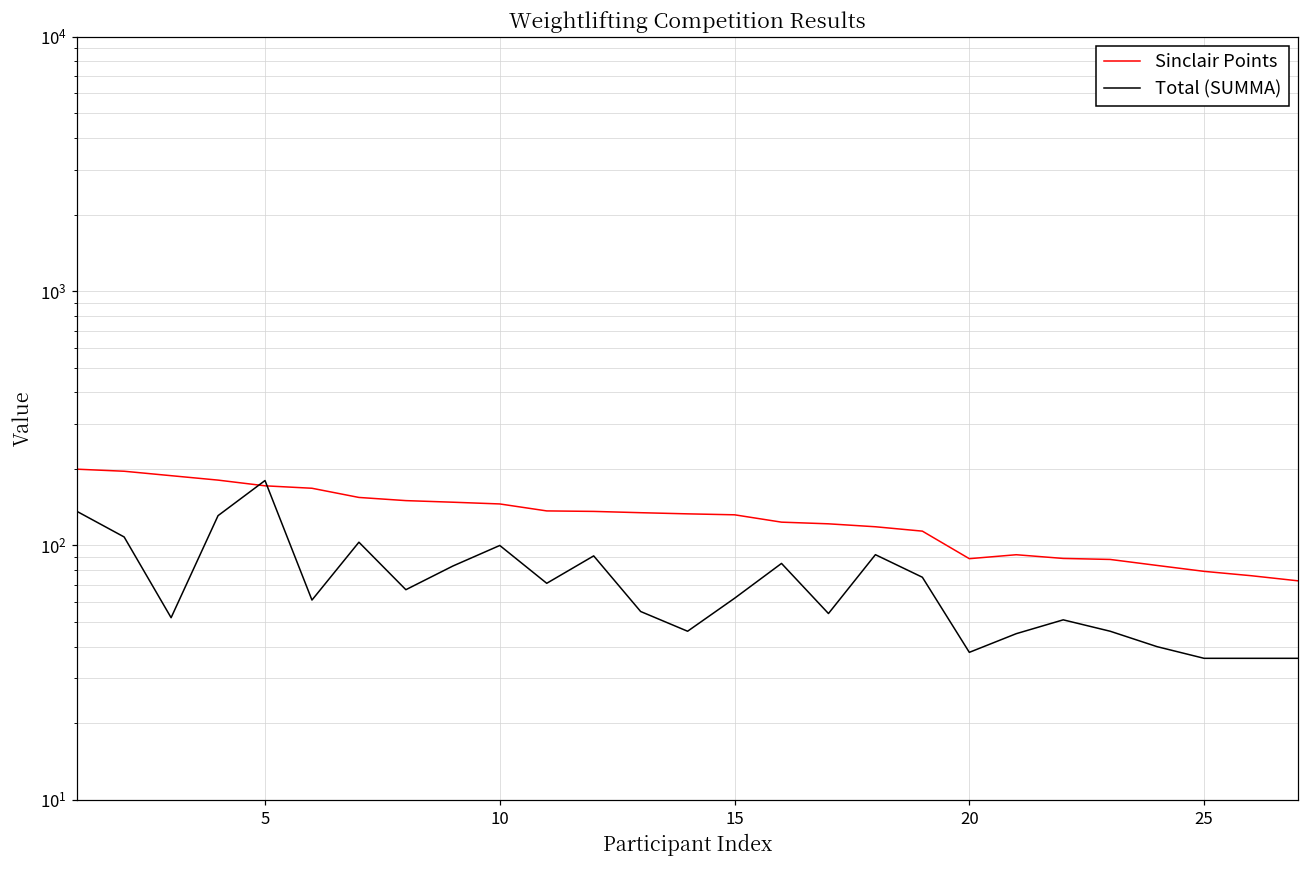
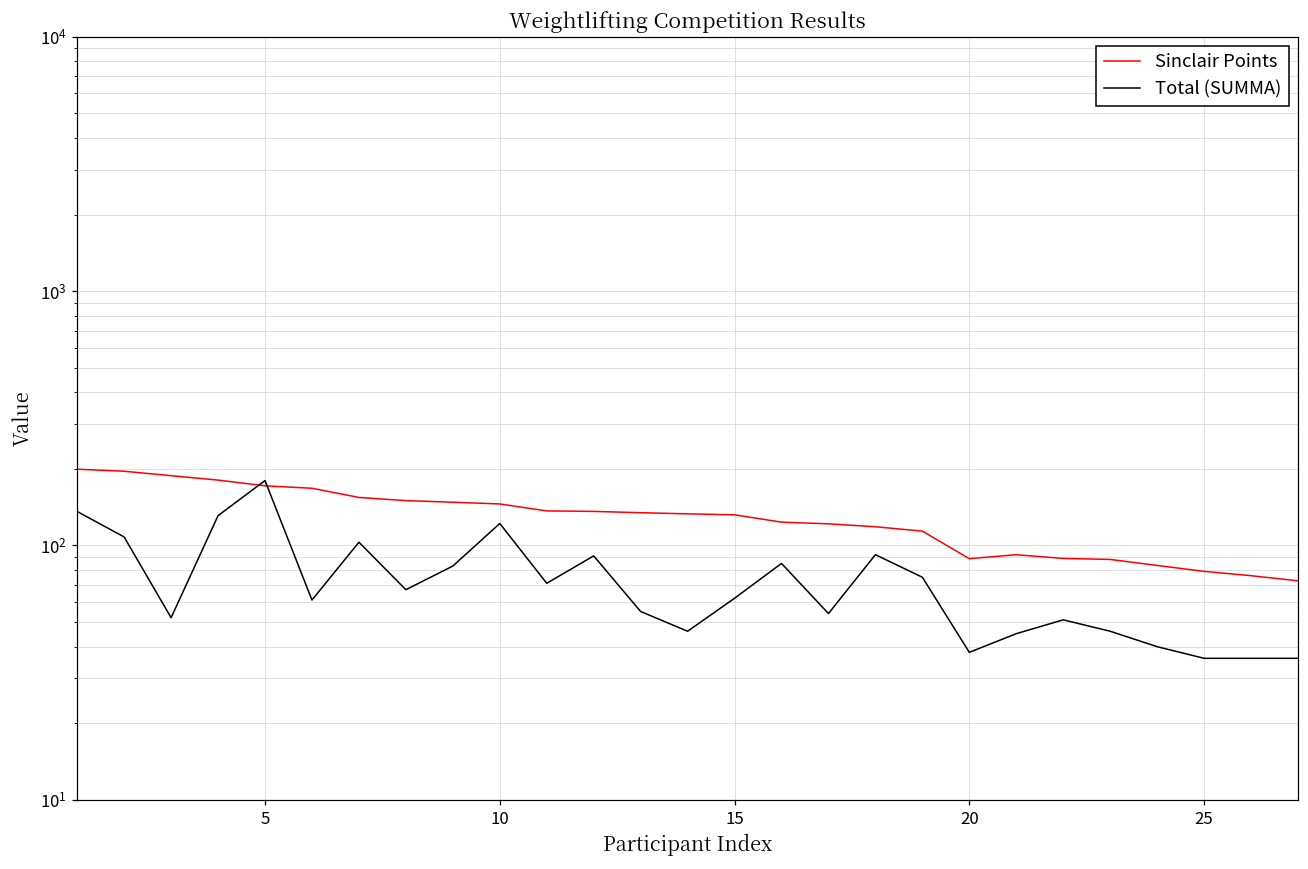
  {
    "Sinclair Points": {
      "5": 170,
      "10": 150,
      "15": 130,
      "20": 89,
      "25": 79
    },
    "Total (SUMMA)": {
      "5": 180,
-     "10": 100,
+     "10": 120,
      "15": 62,
      "20": 38,
      "25": 36
    }
  }
